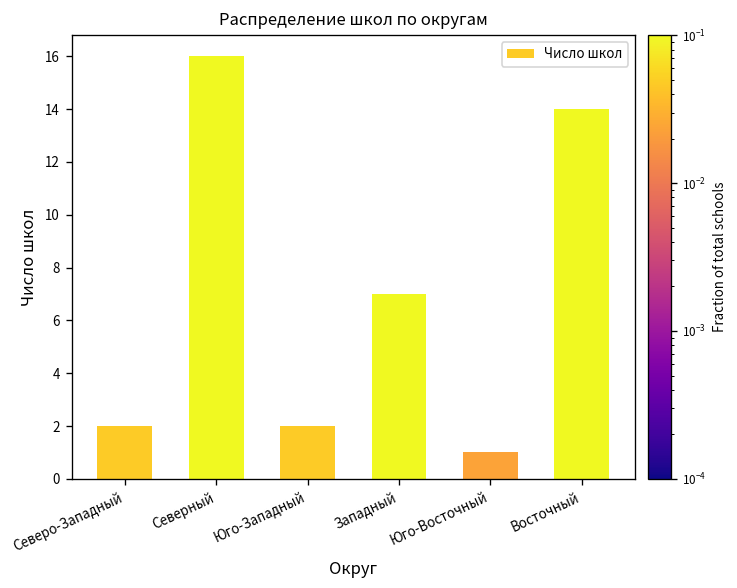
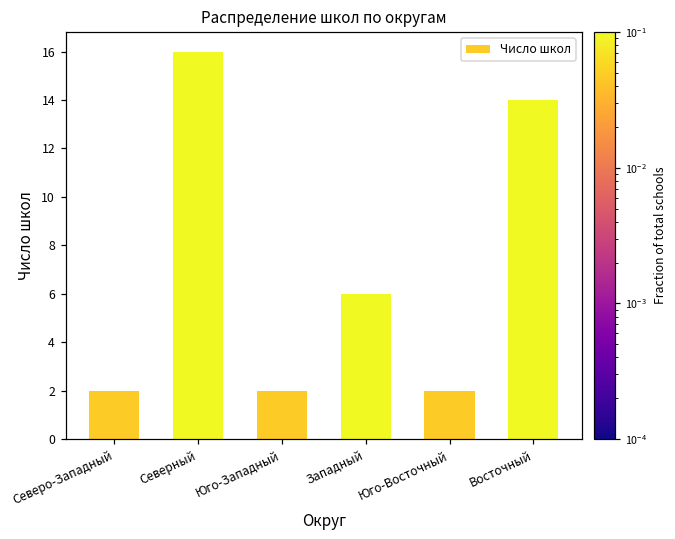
  {
    "Северо-Западный": 2,
    "Северный": 16,
    "Юго-Западный": 2,
-   "Западный": 7,
-   "Юго-Восточный": 1,
+   "Западный": 6,
+   "Юго-Восточный": 2,
    "Восточный": 14
  }
